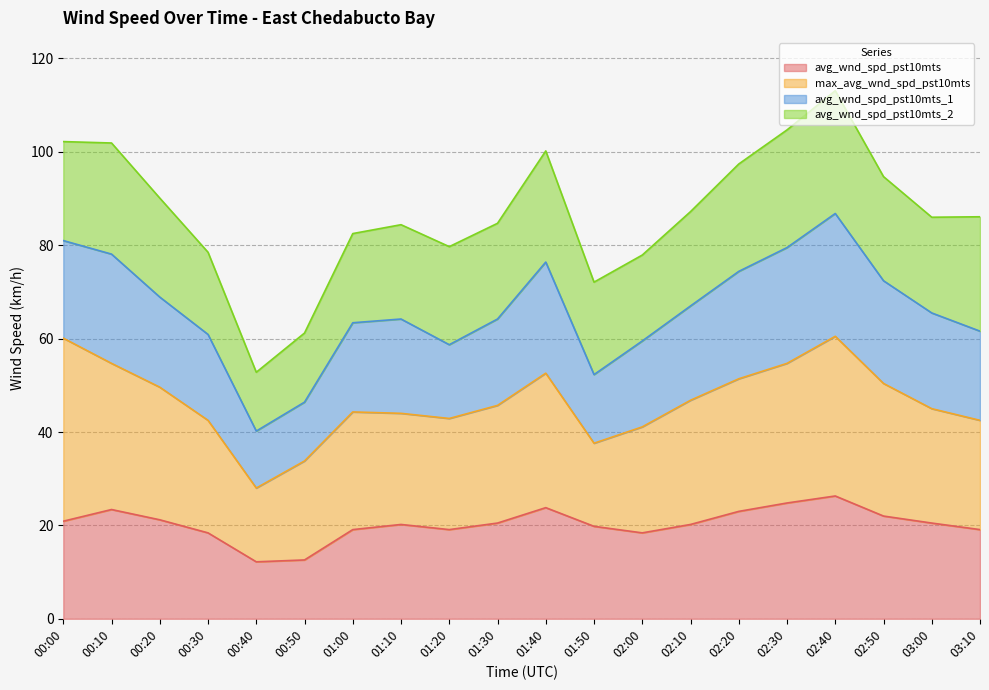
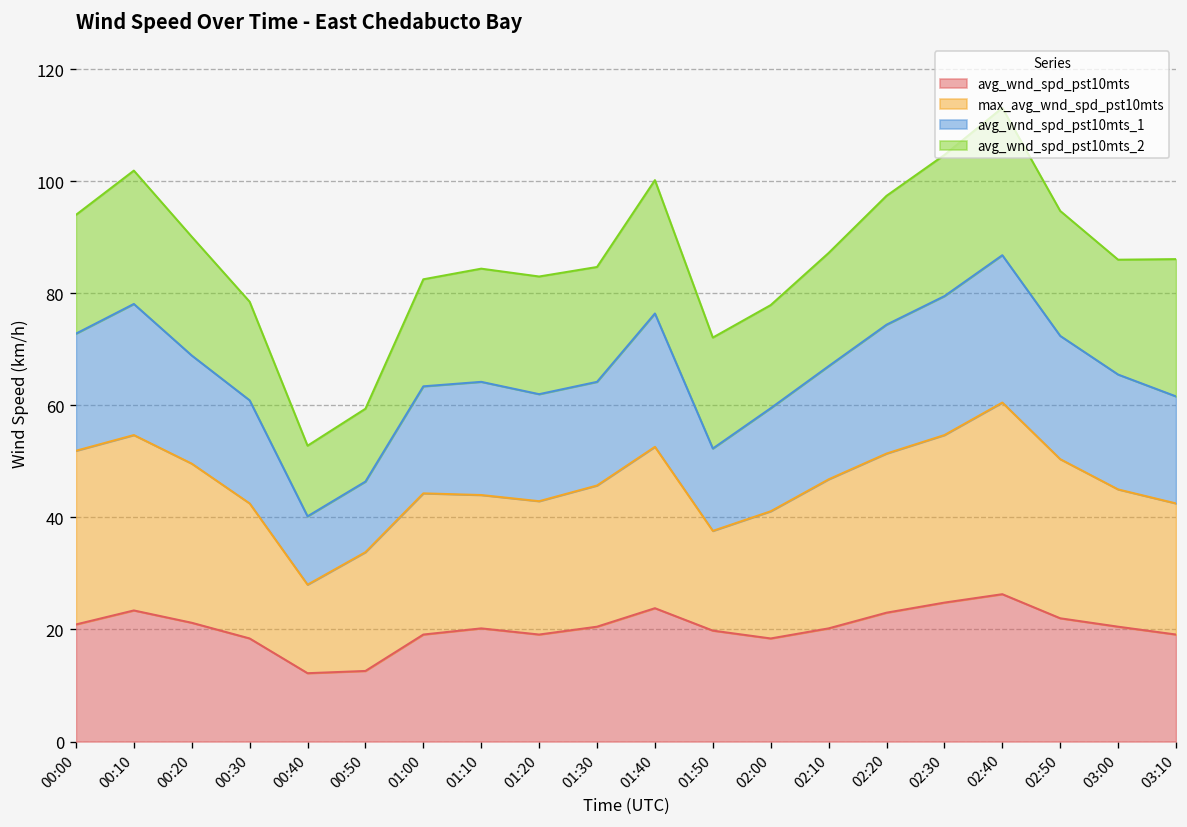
  {
    "avg_wnd_spd_pst10mts": {
      "00:00": 21,
      "00:10": 23,
      "00:20": 21,
      "00:30": 18,
      "00:40": 12,
      "00:50": 13,
      "01:00": 19,
      "01:10": 20,
      "01:20": 19,
      "01:30": 21,
      "01:40": 24,
      "01:50": 20,
      "02:00": 18,
      "02:10": 20,
      "02:20": 23,
      "02:30": 25,
      "02:40": 26,
      "02:50": 22,
      "03:00": 21,
      "03:10": 19
    },
    "max_avg_wnd_spd_pst10mts": {
-     "00:00": 39,
+     "00:00": 31,
      "00:10": 31,
      "00:20": 28,
      "00:30": 24,
      "00:40": 16,
      "00:50": 21,
      "01:00": 25,
      "01:10": 24,
      "01:20": 24,
      "01:30": 25,
      "01:40": 29,
      "01:50": 18,
      "02:00": 23,
      "02:10": 27,
      "02:20": 28,
      "02:30": 30,
      "02:40": 34,
      "02:50": 28,
      "03:00": 25,
      "03:10": 23
    },
    "avg_wnd_spd_pst10mts_1": {
      "00:00": 21,
      "00:10": 23,
      "00:20": 19,
      "00:30": 18,
      "00:40": 12,
      "00:50": 13,
      "01:00": 19,
      "01:10": 20,
-     "01:20": 16,
+     "01:20": 19,
      "01:30": 19,
      "01:40": 24,
      "01:50": 15,
      "02:00": 18,
      "02:10": 20,
      "02:20": 23,
      "02:30": 25,
      "02:40": 26,
      "02:50": 22,
      "03:00": 21,
      "03:10": 19
    },
    "avg_wnd_spd_pst10mts_2": {
      "00:00": 21,
      "00:10": 24,
      "00:20": 21,
      "00:30": 18,
      "00:40": 13,
-     "00:50": 15,
+     "00:50": 13,
      "01:00": 19,
      "01:10": 20,
      "01:20": 21,
      "01:30": 21,
      "01:40": 24,
      "01:50": 20,
      "02:00": 18,
      "02:10": 20,
      "02:20": 23,
      "02:30": 25,
      "02:50": 22,
      "03:00": 21,
      "03:10": 24
    }
  }
